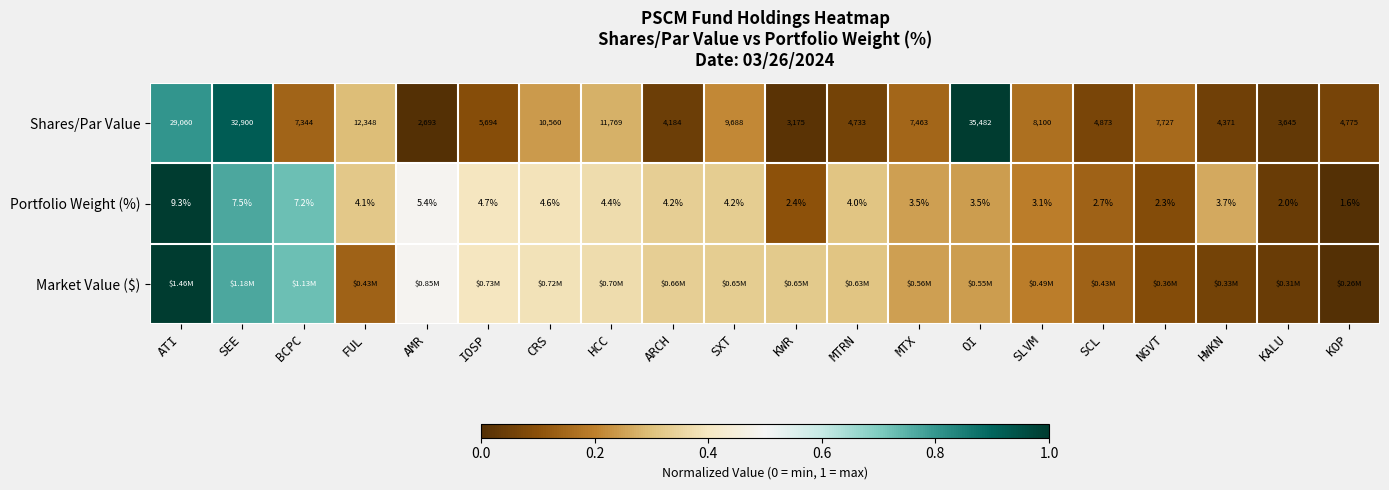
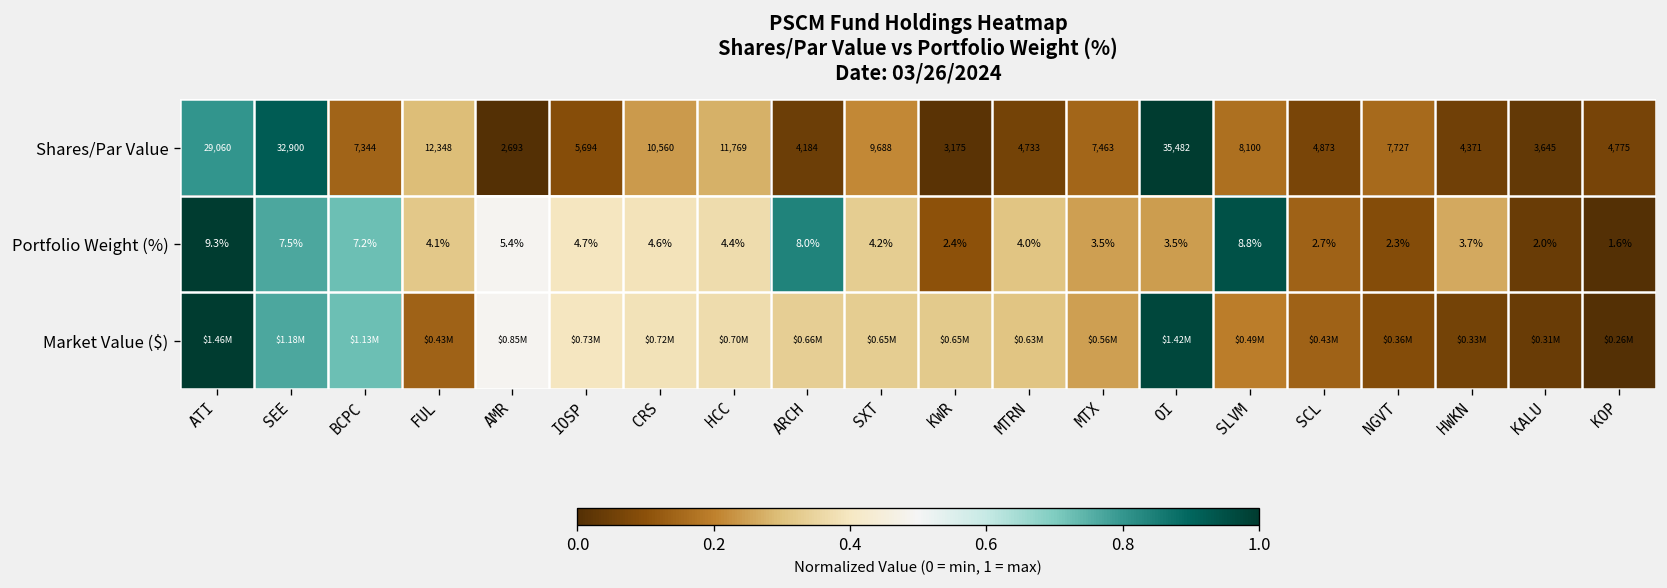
  {
    "Shares/Par Value": {
      "ATI": "29,060",
      "SEE": "32,900",
      "BCPC": "7,344",
      "FUL": "12,348",
      "AMR": "2,693",
      "IOSP": "5,694",
      "CRS": "10,560",
      "HCC": "11,769",
      "ARCH": "4,184",
      "SXT": "9,688",
      "KWR": "3,175",
      "MTRN": "4,733",
      "MTX": "7,463",
      "OI": "35,482",
      "SLVM": "8,100",
      "SCL": "4,873",
      "NGVT": "7,727",
      "HWKN": "4,371",
      "KALU": "3,645",
      "KOP": "4,775"
    },
    "Portfolio Weight (%)": {
      "ATI": "9.3%",
      "SEE": "7.5%",
      "BCPC": "7.2%",
      "FUL": "4.1%",
      "AMR": "5.4%",
      "IOSP": "4.7%",
      "CRS": "4.6%",
      "HCC": "4.4%",
-     "ARCH": "4.2%",
+     "ARCH": "8.0%",
      "SXT": "4.2%",
      "KWR": "2.4%",
      "MTRN": "4.0%",
      "MTX": "3.5%",
      "OI": "3.5%",
-     "SLVM": "3.1%",
+     "SLVM": "8.8%",
      "SCL": "2.7%",
      "NGVT": "2.3%",
      "HWKN": "3.7%",
      "KALU": "2.0%",
      "KOP": "1.6%"
    },
    "Market Value ($)": {
      "ATI": "$1.46M",
      "SEE": "$1.18M",
      "BCPC": "$1.13M",
      "FUL": "$0.43M",
      "AMR": "$0.85M",
      "IOSP": "$0.73M",
      "CRS": "$0.72M",
      "HCC": "$0.70M",
      "ARCH": "$0.66M",
      "SXT": "$0.65M",
      "KWR": "$0.65M",
      "MTRN": "$0.63M",
      "MTX": "$0.56M",
-     "OI": "$0.55M",
+     "OI": "$1.42M",
      "SLVM": "$0.49M",
      "SCL": "$0.43M",
      "NGVT": "$0.36M",
      "HWKN": "$0.33M",
      "KALU": "$0.31M",
      "KOP": "$0.26M"
    }
  }
